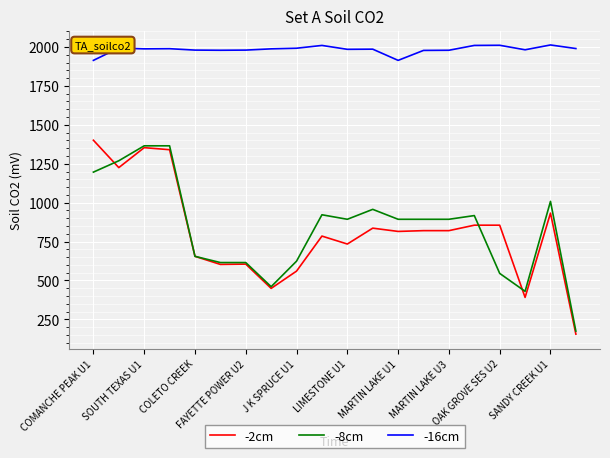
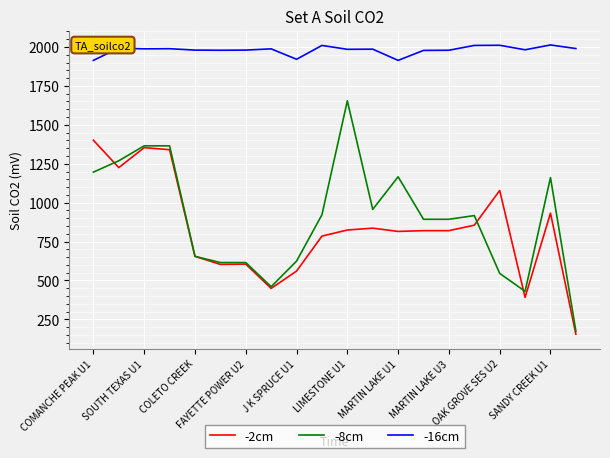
  {
    "-2cm": {
      "COMANCHE PEAK U1": 1400,
      "J K SPRUCE U1": 560,
-     "LIMESTONE U1": 730,
+     "LIMESTONE U1": 820,
      "MARTIN LAKE U1": 820,
      "MARTIN LAKE U3": 820,
-     "OAK GROVE SES U2": 860,
+     "OAK GROVE SES U2": 1080,
      "SANDY CREEK U1": 930
    },
    "-8cm": {
      "COMANCHE PEAK U1": 1200,
      "J K SPRUCE U1": 620,
-     "LIMESTONE U1": 890,
-     "MARTIN LAKE U1": 890,
+     "LIMESTONE U1": 1650,
+     "MARTIN LAKE U1": 1170,
      "MARTIN LAKE U3": 890,
      "OAK GROVE SES U2": 550,
-     "SANDY CREEK U1": 1010
+     "SANDY CREEK U1": 1160
    },
    "-16cm": {
      "COMANCHE PEAK U1": 1910,
      "SOUTH TEXAS U1": 1990,
      "COLETO CREEK": 1980,
      "FAYETTE POWER U2": 1980,
-     "J K SPRUCE U1": 1990,
+     "J K SPRUCE U1": 1920,
      "LIMESTONE U1": 1990,
      "MARTIN LAKE U1": 1910,
      "MARTIN LAKE U3": 1980,
      "OAK GROVE SES U2": 2010,
      "SANDY CREEK U1": 2010
    }
  }
